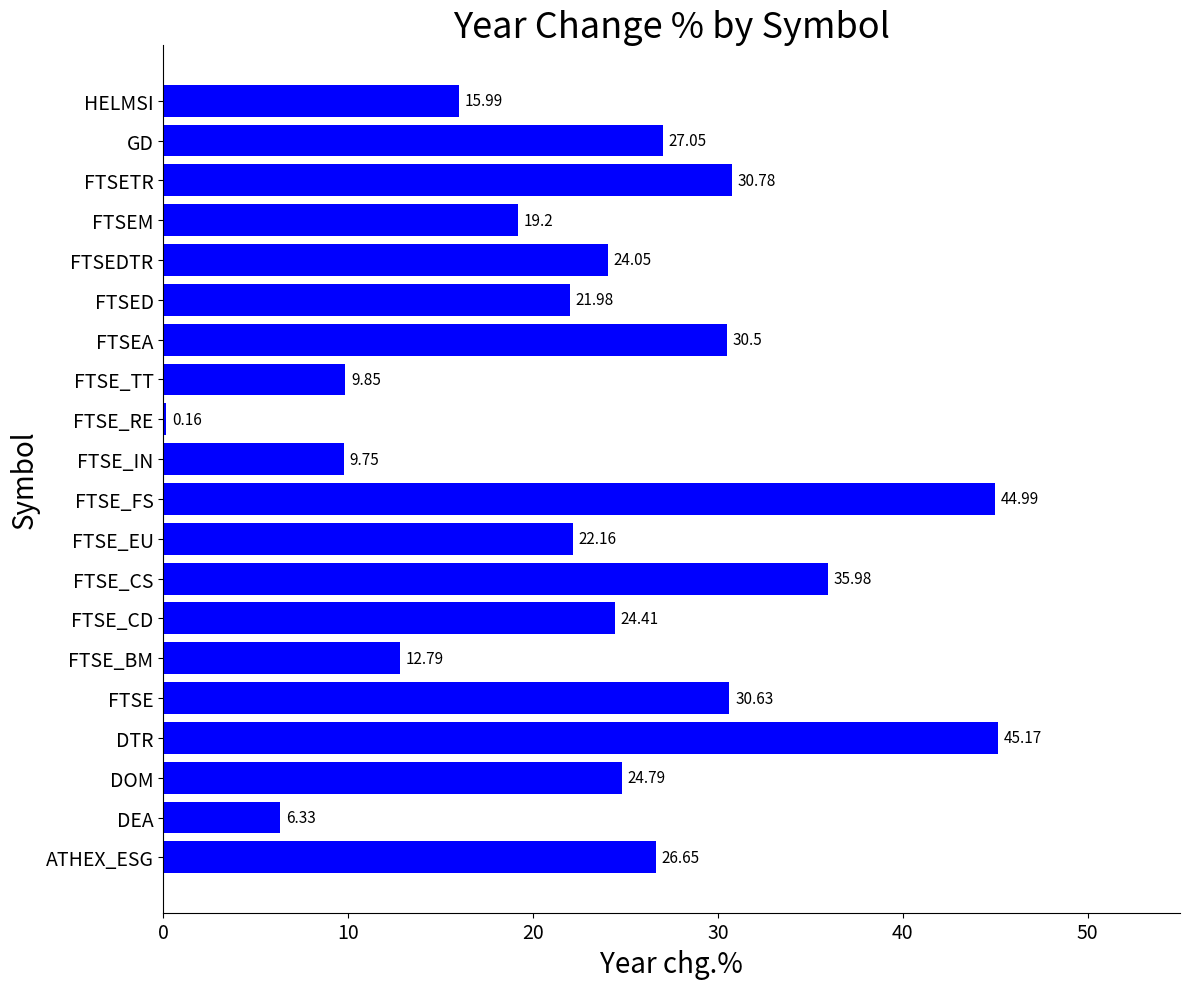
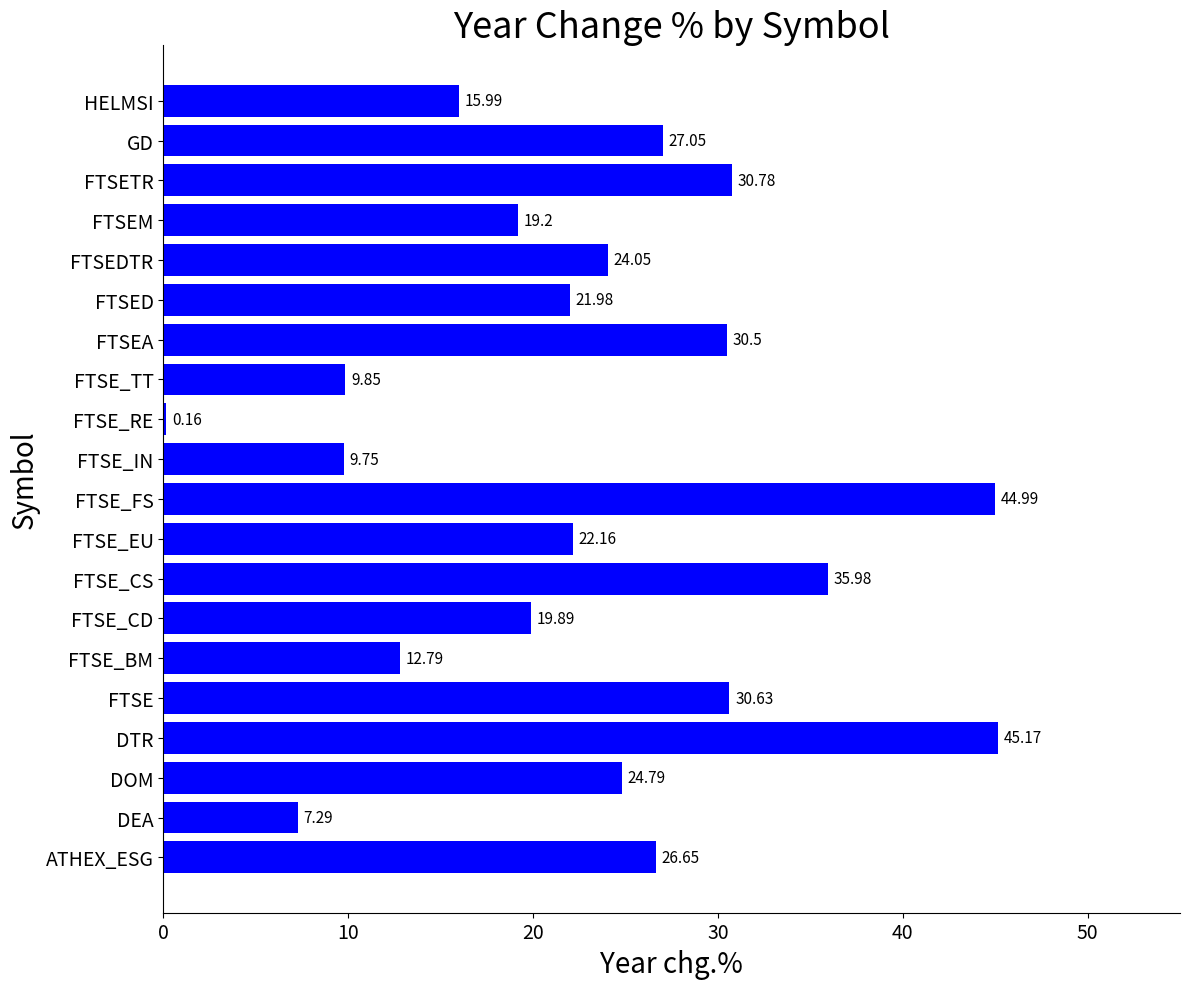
  {
    "HELMSI": 15.99,
    "GD": 27.05,
    "FTSETR": 30.78,
    "FTSEM": 19.2,
    "FTSEDTR": 24.05,
    "FTSED": 21.98,
    "FTSEA": 30.5,
    "FTSE_TT": 9.85,
    "FTSE_RE": 0.16,
    "FTSE_IN": 9.75,
    "FTSE_FS": 44.99,
    "FTSE_EU": 22.16,
    "FTSE_CS": 35.98,
-   "FTSE_CD": 24.41,
+   "FTSE_CD": 19.89,
    "FTSE_BM": 12.79,
    "FTSE": 30.63,
    "DTR": 45.17,
    "DOM": 24.79,
-   "DEA": 6.33,
+   "DEA": 7.29,
    "ATHEX_ESG": 26.65
  }
